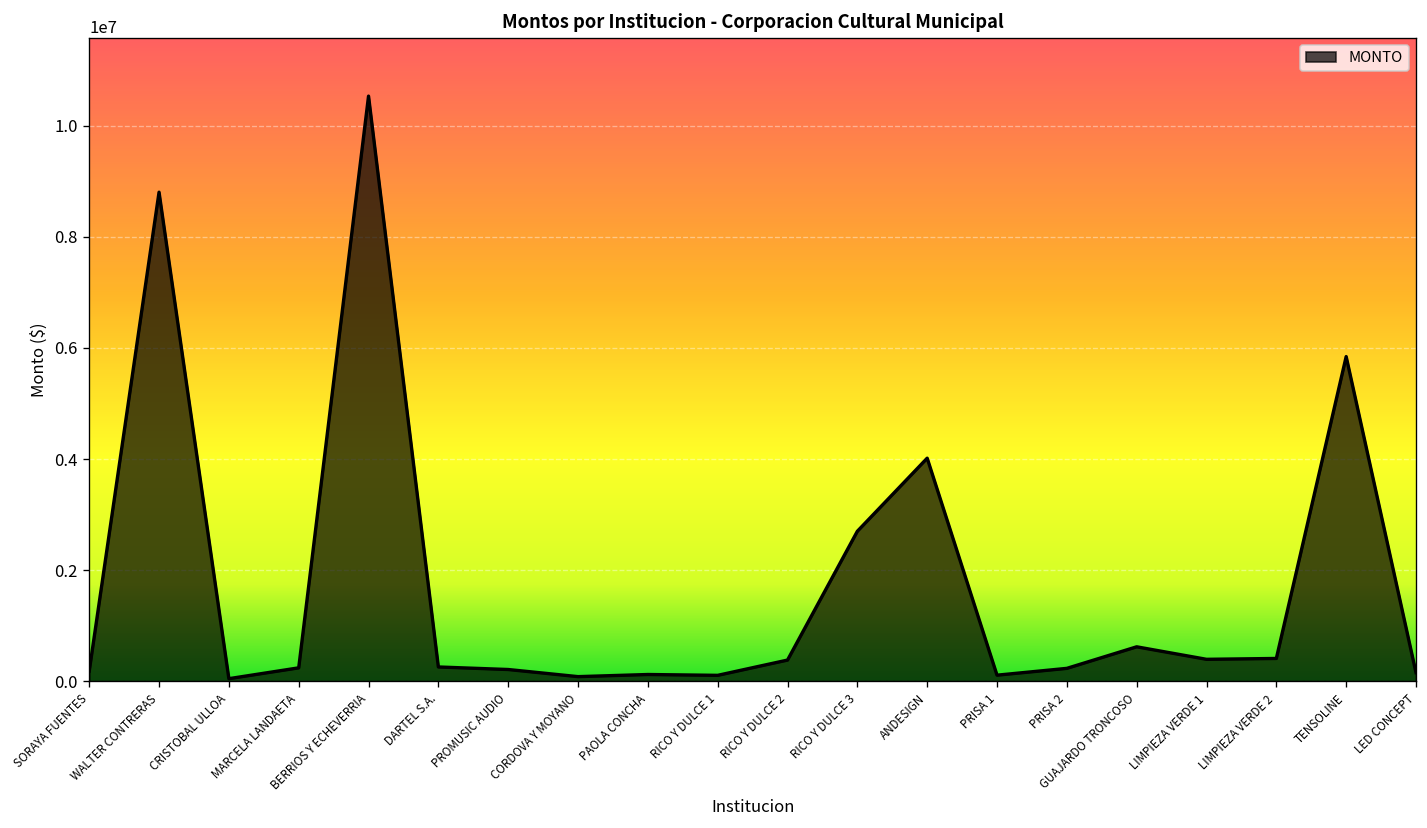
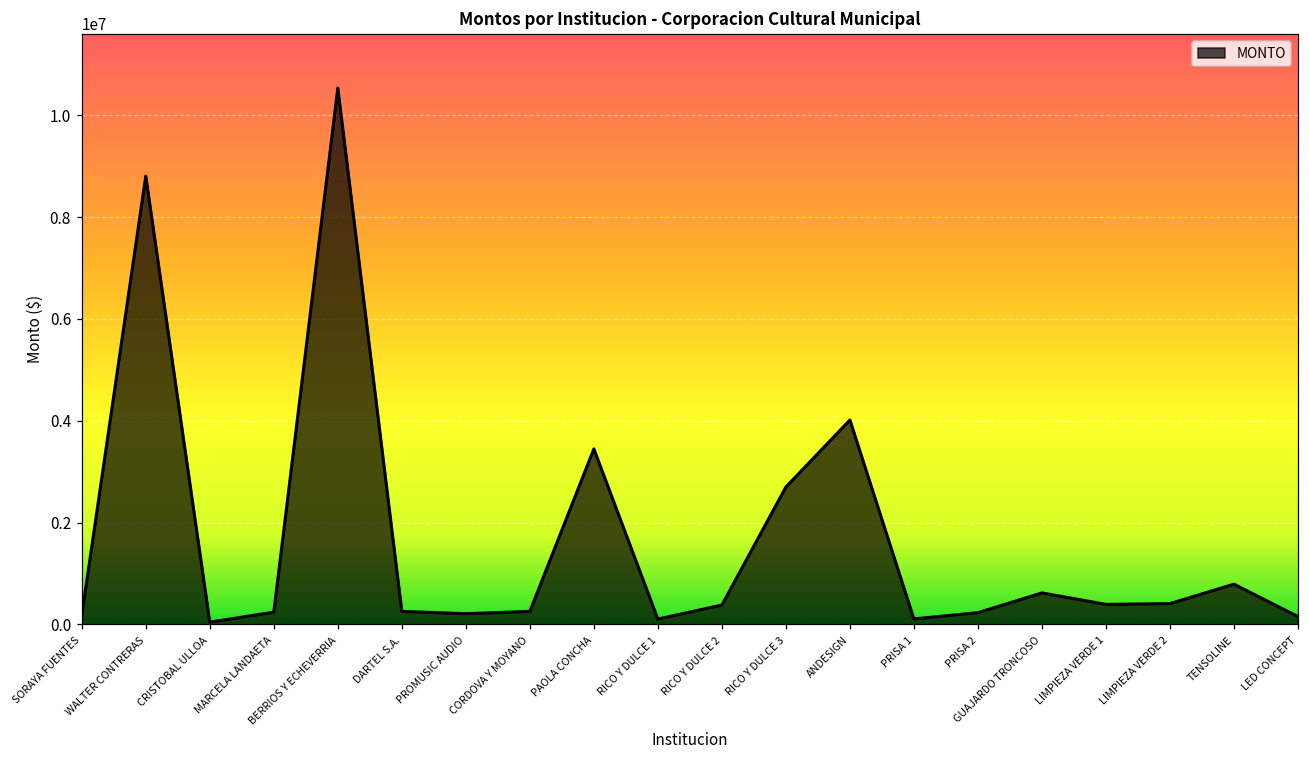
  {
    "SORAYA FUENTES": 200000,
    "WALTER CONTRERAS": 8800000,
    "CRISTOBAL ULLOA": 0,
    "MARCELA LANDAETA": 200000,
    "BERRIOS Y ECHEVERRIA": 10500000,
    "DARTEL S.A.": 300000,
    "PROMUSIC AUDIO": 200000,
-   "CORDOVA Y MOYANO": 100000,
-   "PAOLA CONCHA": 100000,
+   "CORDOVA Y MOYANO": 300000,
+   "PAOLA CONCHA": 3400000,
    "RICO Y DULCE 1": 100000,
    "RICO Y DULCE 2": 400000,
    "RICO Y DULCE 3": 2700000,
    "ANDESIGN": 4000000,
    "PRISA 1": 100000,
    "PRISA 2": 200000,
    "GUAJARDO TRONCOSO": 600000,
    "LIMPIEZA VERDE 1": 400000,
    "LIMPIEZA VERDE 2": 400000,
-   "TENSOLINE": 5800000,
+   "TENSOLINE": 800000,
    "LED CONCEPT": 200000
  }
